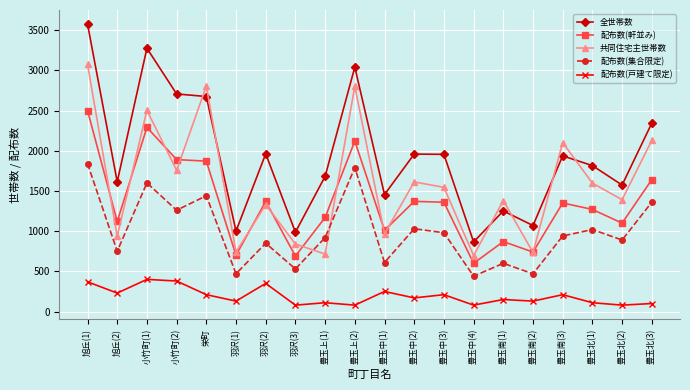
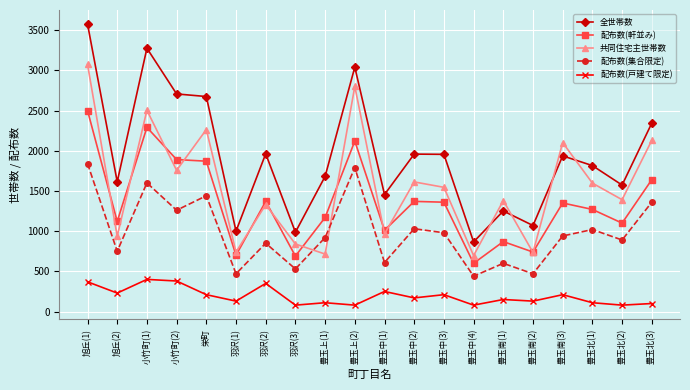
  {
    "共同住宅主世帯数": {
      "旭丘(1)": 3100,
      "旭丘(2)": 900,
      "小竹町(1)": 2500,
      "小竹町(2)": 1800,
-     "栄町": 2800,
+     "栄町": 2300,
      "羽沢(1)": 700,
      "羽沢(2)": 1300,
      "羽沢(3)": 800,
      "豊玉上(1)": 700,
      "豊玉上(2)": 2800,
      "豊玉中(1)": 1000,
      "豊玉中(2)": 1600,
      "豊玉中(3)": 1500,
      "豊玉中(4)": 700,
      "豊玉南(1)": 1400,
      "豊玉南(3)": 2100,
      "豊玉北(1)": 1600,
      "豊玉北(2)": 1400,
      "豊玉北(3)": 2100
    }
  }
